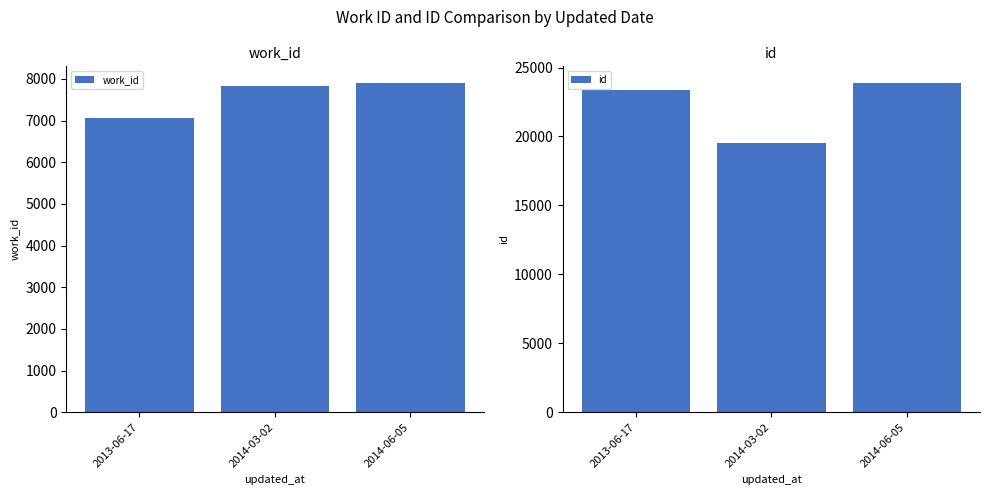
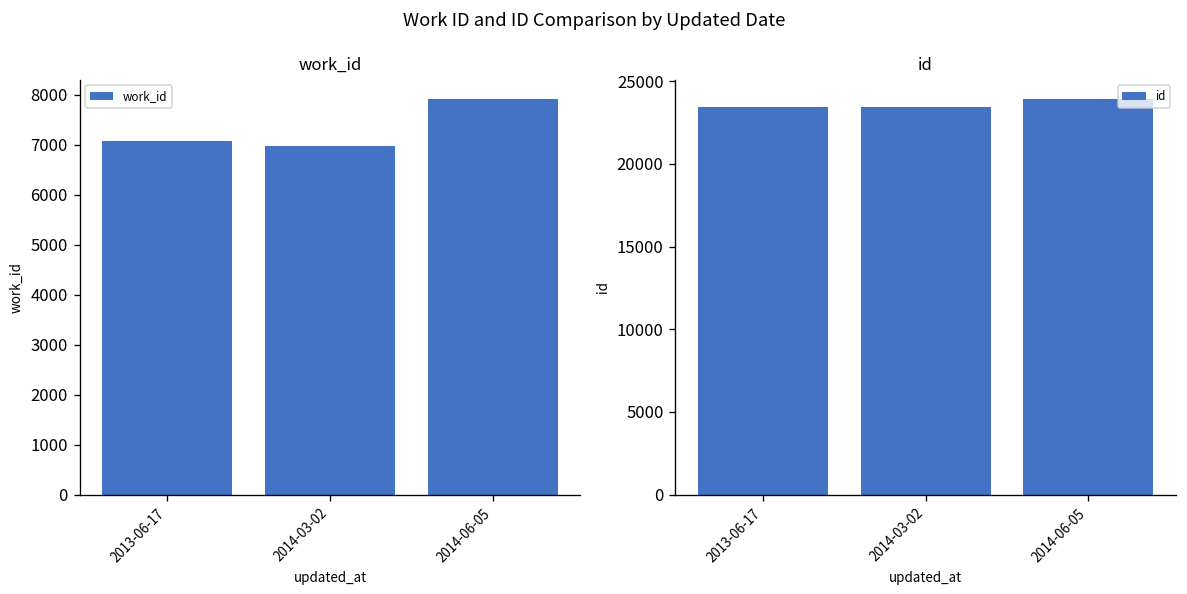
  {
    "work_id": {
      "2013-06-17": 7100,
-     "2014-03-02": 7800,
+     "2014-03-02": 7000,
      "2014-06-05": 7900
    },
    "id": {
      "2013-06-17": 23400,
-     "2014-03-02": 19500,
+     "2014-03-02": 23400,
      "2014-06-05": 23900
    }
  }
